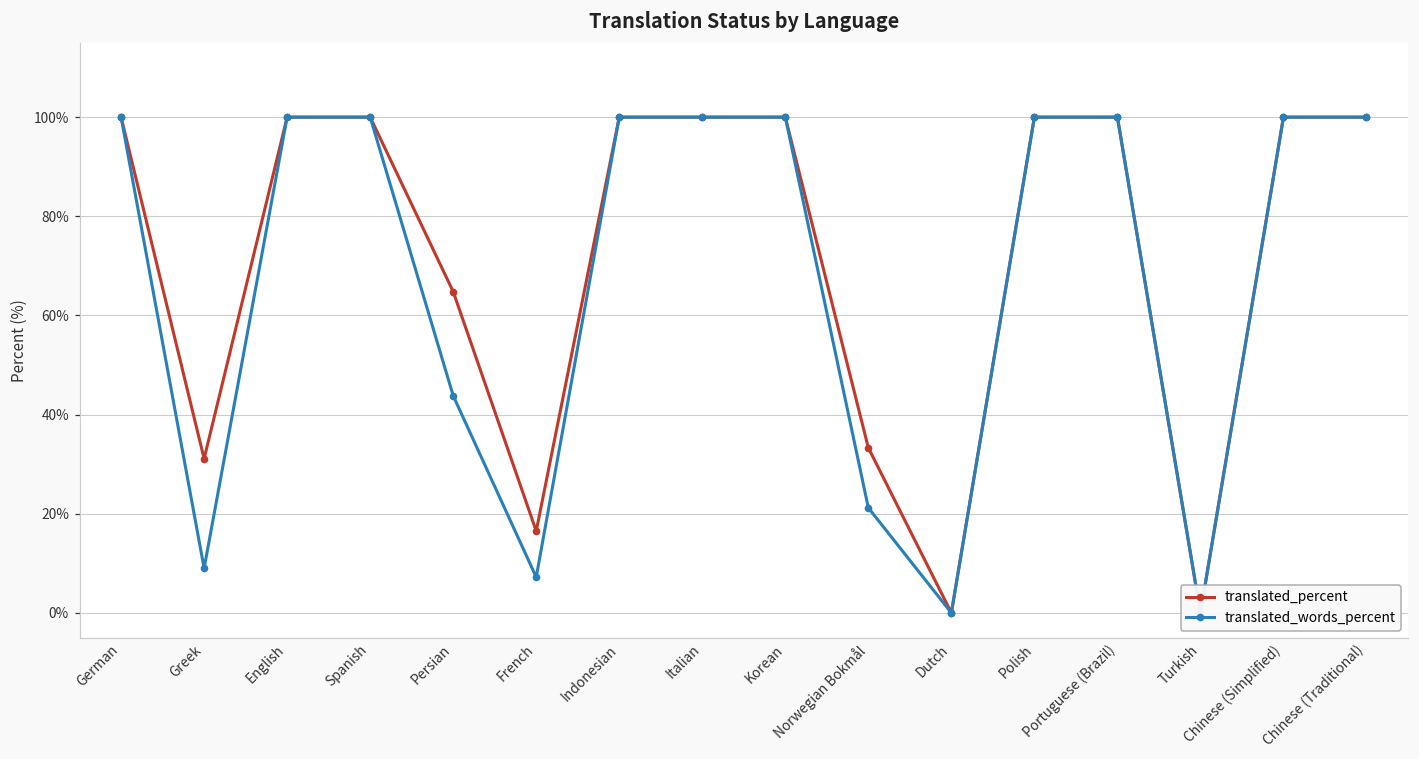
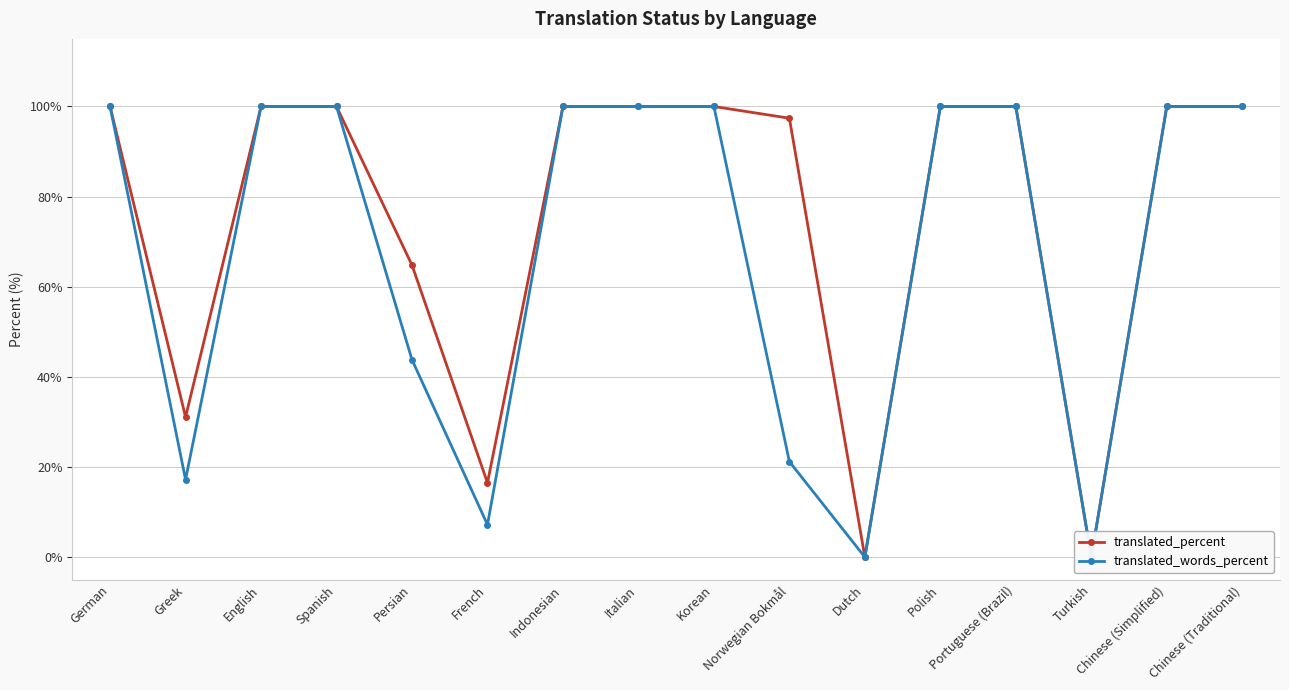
  {
    "translated_percent": {
      "Greek": "31%",
      "Persian": "65%",
      "French": "17%",
-     "Norwegian Bokmål": "33%"
+     "Norwegian Bokmål": "97%"
    },
    "translated_words_percent": {
-     "Greek": "9%",
+     "Greek": "17%",
      "Persian": "44%",
      "French": "7%",
      "Norwegian Bokmål": "21%"
    }
  }
